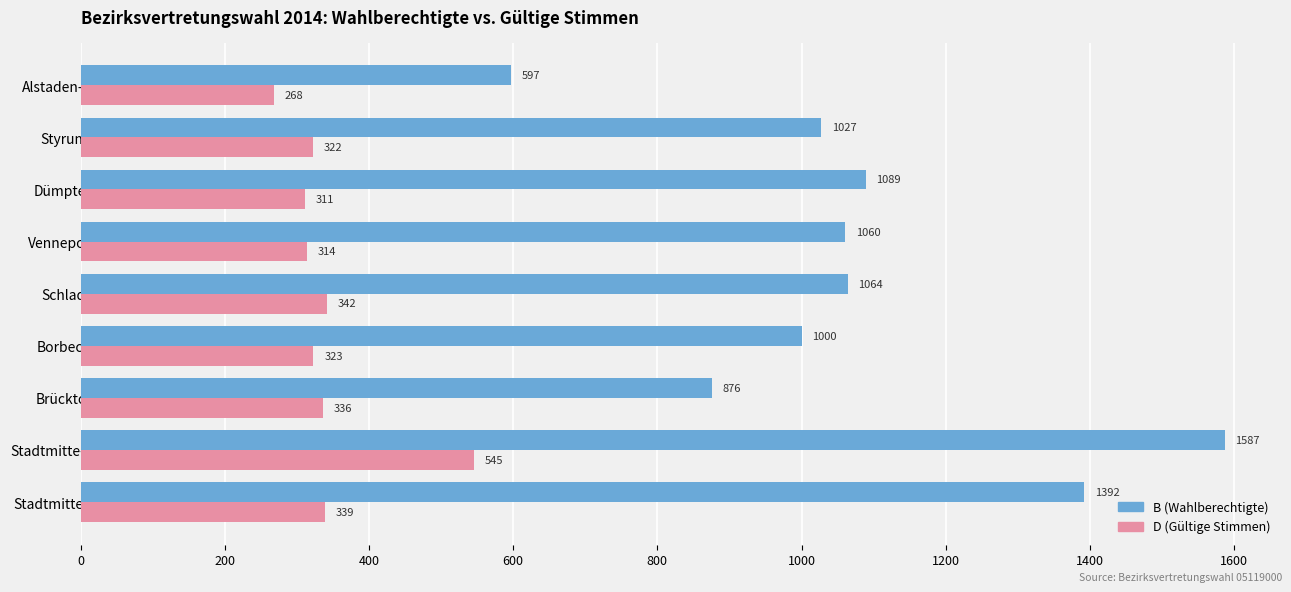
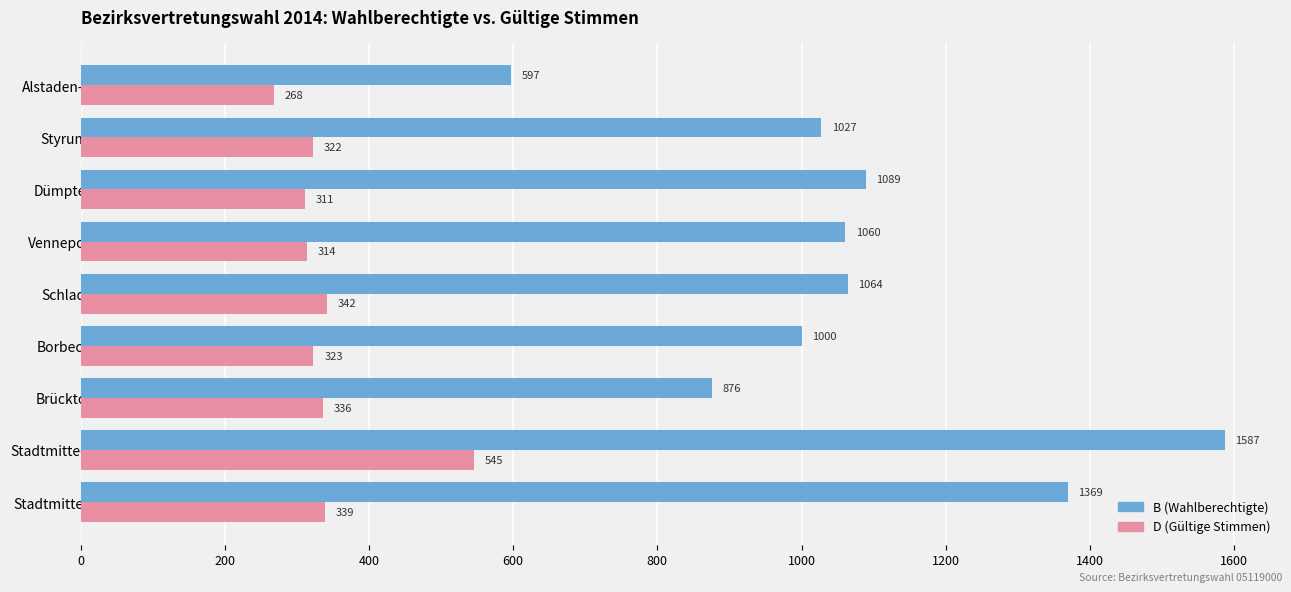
  {
    "B (Wahlberechtigte)": {
      "Alstaden-Ost": 597,
      "Styrum": 1027,
      "Dümpten": 1089,
      "Vennepoth": 1060,
      "Schlad": 1064,
      "Borbeck": 1000,
      "Brücktor": 876,
      "Stadtmitte-Nord": 1587,
-     "Stadtmitte-Süd": 1392
+     "Stadtmitte-Süd": 1369
    },
    "D (Gültige Stimmen)": {
      "Alstaden-Ost": 268,
      "Styrum": 322,
      "Dümpten": 311,
      "Vennepoth": 314,
      "Schlad": 342,
      "Borbeck": 323,
      "Brücktor": 336,
      "Stadtmitte-Nord": 545,
      "Stadtmitte-Süd": 339
    }
  }
